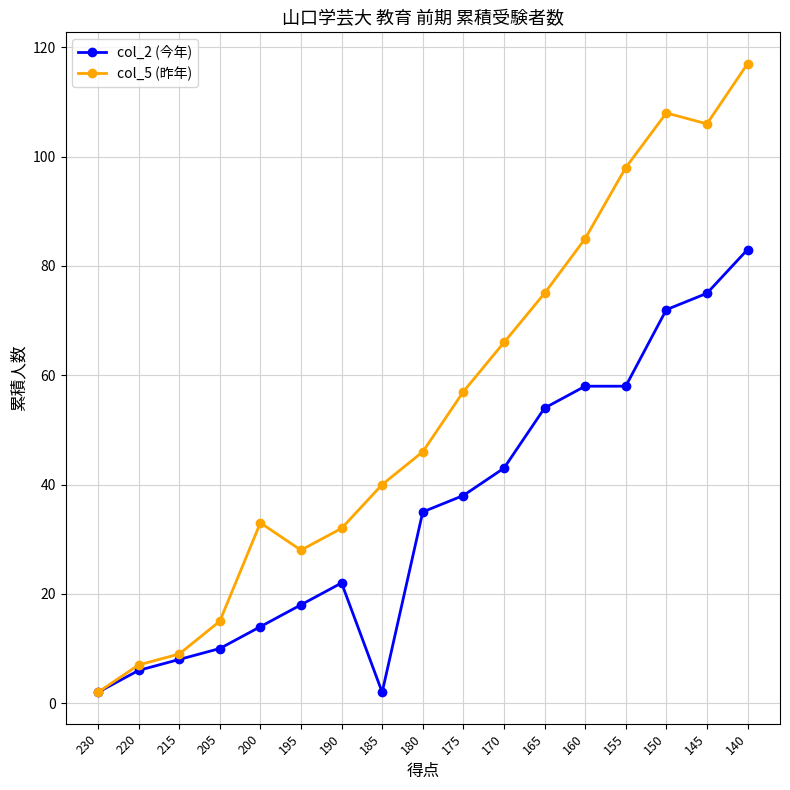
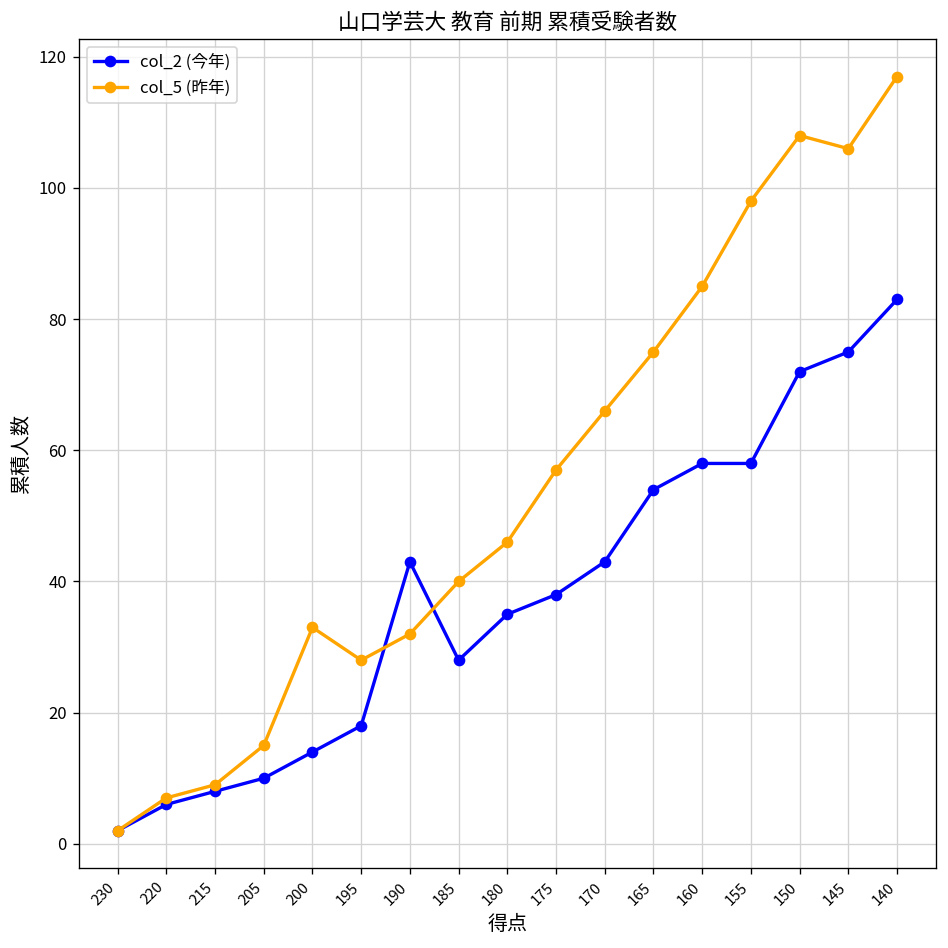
  {
    "col_2 (今年)": {
      "220": 6,
      "215": 8,
      "205": 10,
      "200": 14,
      "195": 18,
-     "190": 22,
-     "185": 2,
+     "190": 43,
+     "185": 28,
      "180": 35,
      "175": 38,
      "170": 43,
      "165": 54,
      "160": 58,
      "155": 58,
      "150": 72,
      "145": 75,
      "140": 83
    },
    "col_5 (昨年)": {
      "220": 7,
      "215": 9,
      "205": 15,
      "200": 33,
      "195": 28,
      "190": 32,
      "185": 40,
      "180": 46,
      "175": 57,
      "170": 66,
      "165": 75,
      "160": 85,
      "155": 98,
      "150": 108,
      "145": 106,
      "140": 117
    }
  }
